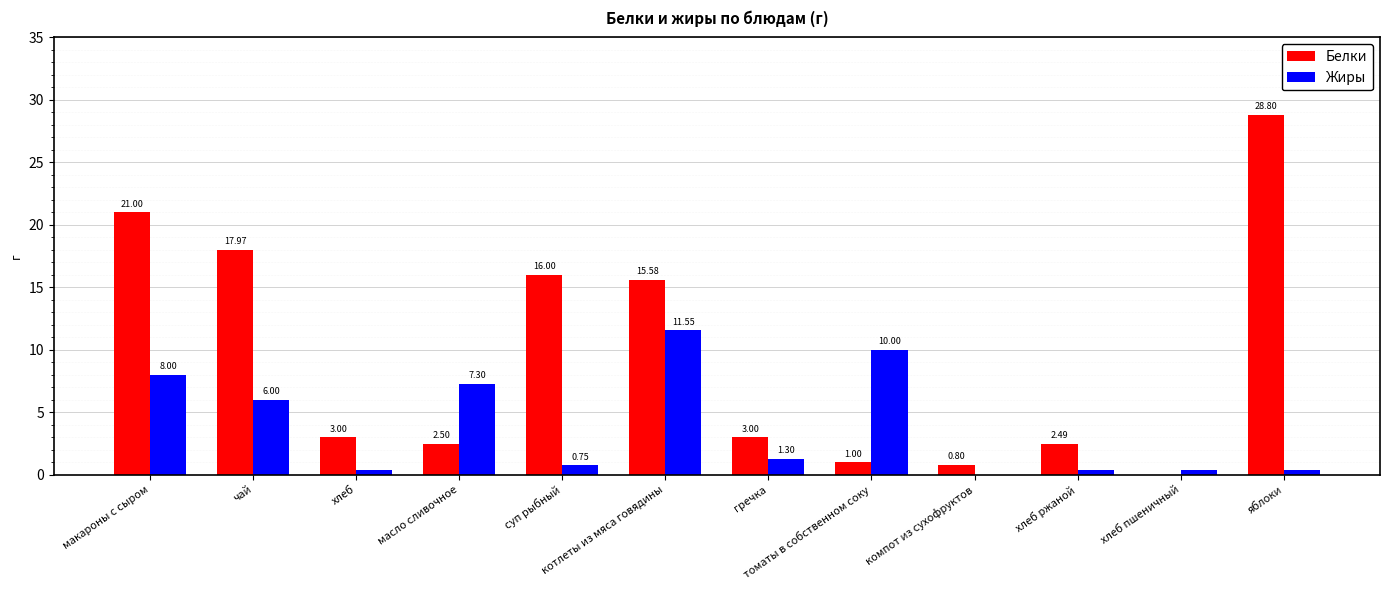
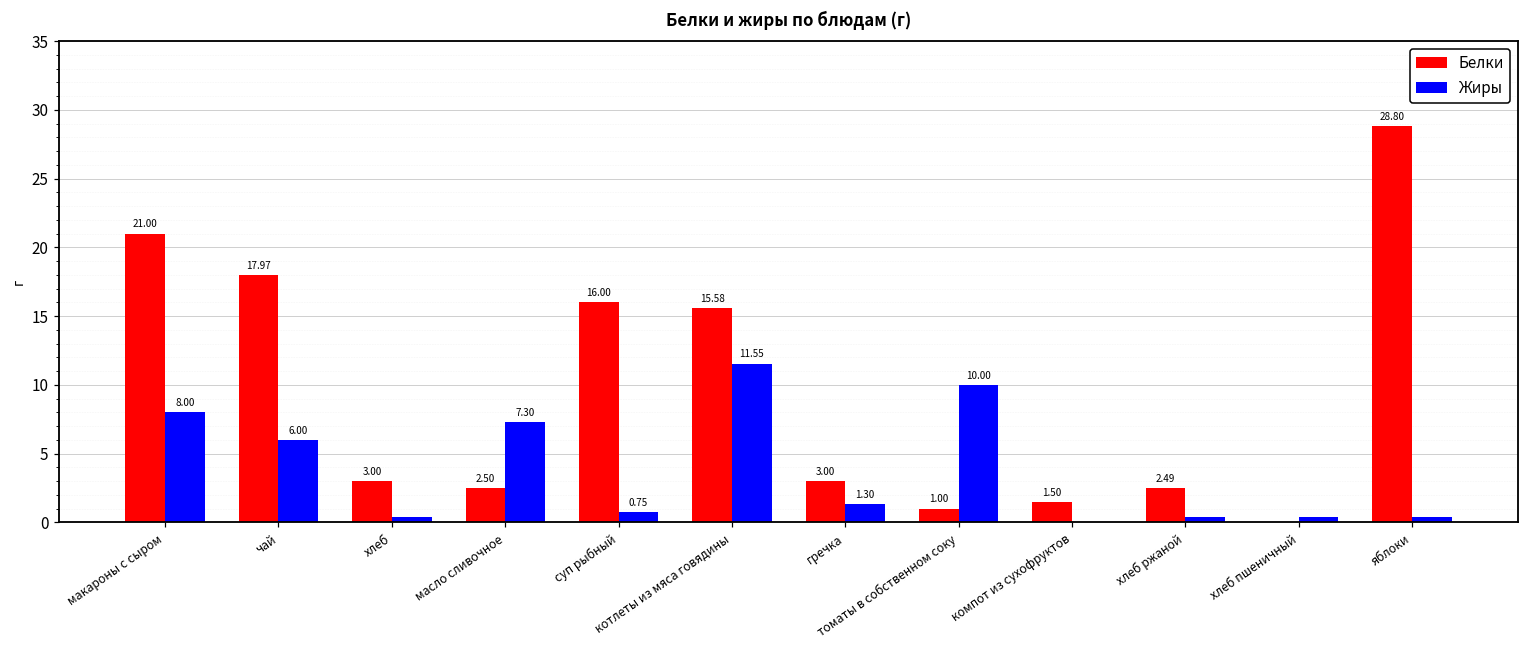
  {
    "Белки": {
      "макароны с сыром": 21.00,
      "чай": 17.97,
      "хлеб": 3.00,
      "масло сливочное": 2.50,
      "суп рыбный": 16.00,
      "котлеты из мяса говядины": 15.58,
      "гречка": 3.00,
      "томаты в собственном соку": 1.00,
-     "компот из сухофруктов": 0.80,
+     "компот из сухофруктов": 1.50,
      "хлеб ржаной": 2.49,
      "яблоки": 28.80
    },
    "Жиры": {
      "макароны с сыром": 8.00,
      "чай": 6.00,
      "масло сливочное": 7.30,
      "суп рыбный": 0.75,
      "котлеты из мяса говядины": 11.55,
      "гречка": 1.30,
      "томаты в собственном соку": 10.00
    }
  }
